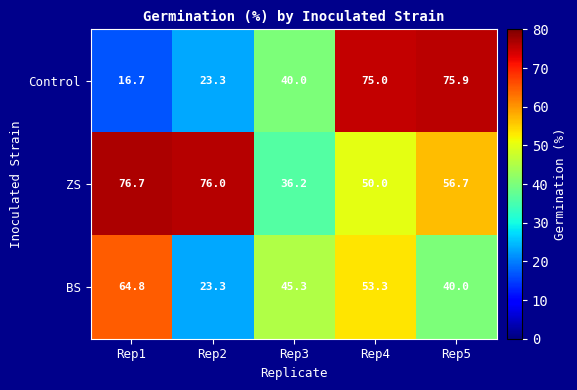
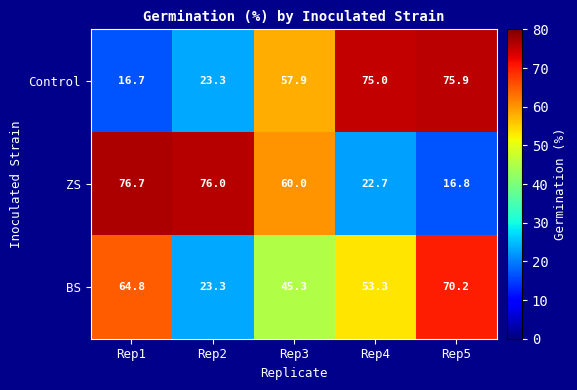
  {
    "Control": {
      "Rep1": 16.7,
      "Rep2": 23.3,
-     "Rep3": 40.0,
+     "Rep3": 57.9,
      "Rep4": 75.0,
      "Rep5": 75.9
    },
    "ZS": {
      "Rep1": 76.7,
      "Rep2": 76.0,
-     "Rep3": 36.2,
-     "Rep4": 50.0,
-     "Rep5": 56.7
+     "Rep3": 60.0,
+     "Rep4": 22.7,
+     "Rep5": 16.8
    },
    "BS": {
      "Rep1": 64.8,
      "Rep2": 23.3,
      "Rep3": 45.3,
      "Rep4": 53.3,
-     "Rep5": 40.0
+     "Rep5": 70.2
    }
  }
